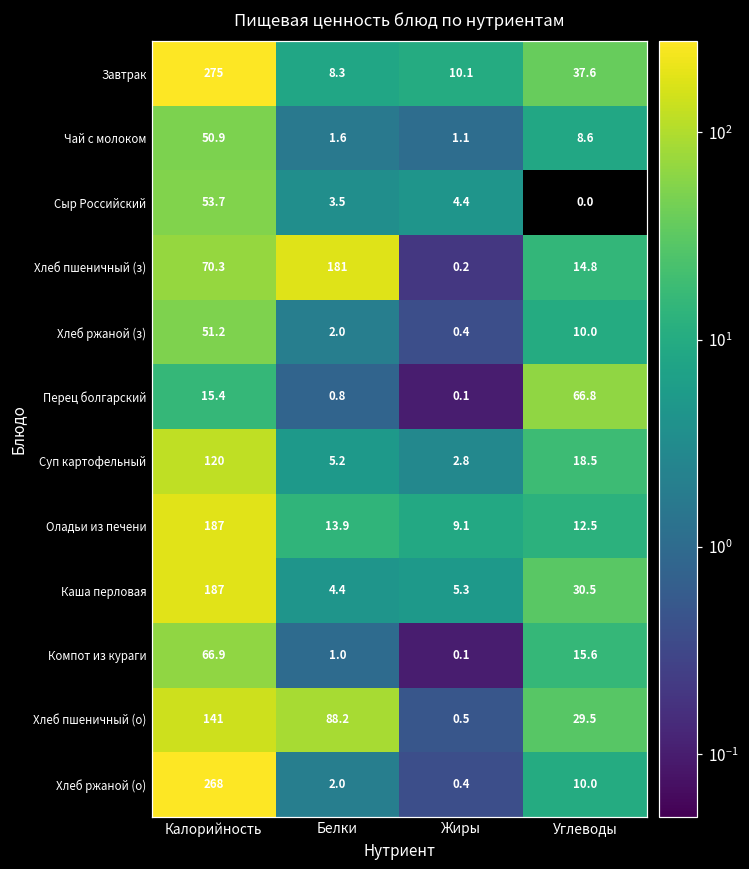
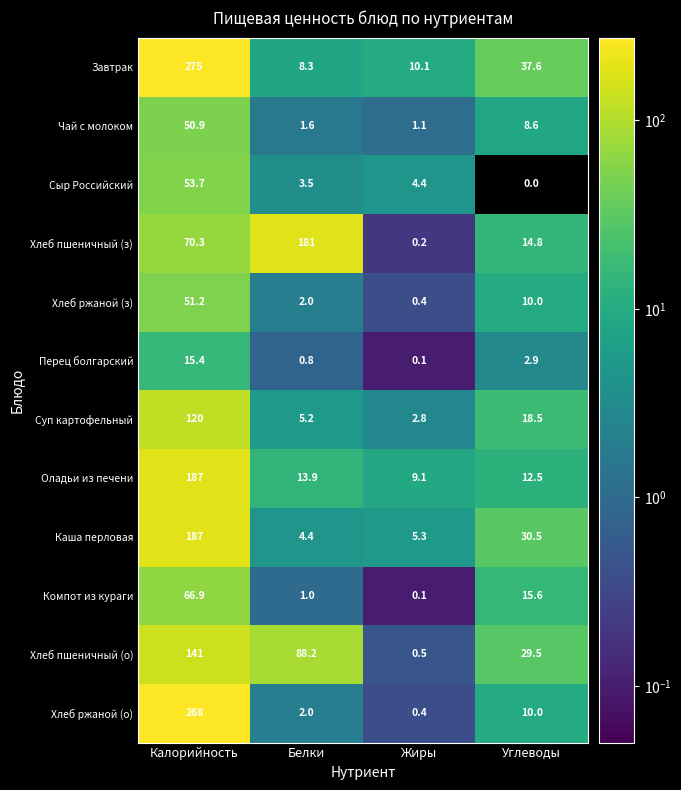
  {
    "Завтрак": {
      "Калорийность": 275,
      "Белки": 8.3,
      "Жиры": 10.1,
      "Углеводы": 37.6
    },
    "Чай с молоком": {
      "Калорийность": 50.9,
      "Белки": 1.6,
      "Жиры": 1.1,
      "Углеводы": 8.6
    },
    "Сыр Российский": {
      "Калорийность": 53.7,
      "Белки": 3.5,
      "Жиры": 4.4,
      "Углеводы": 0.0
    },
    "Хлеб пшеничный (з)": {
      "Калорийность": 70.3,
      "Белки": 181,
      "Жиры": 0.2,
      "Углеводы": 14.8
    },
    "Хлеб ржаной (з)": {
      "Калорийность": 51.2,
      "Белки": 2.0,
      "Жиры": 0.4,
      "Углеводы": 10.0
    },
    "Перец болгарский": {
      "Калорийность": 15.4,
      "Белки": 0.8,
      "Жиры": 0.1,
-     "Углеводы": 66.8
+     "Углеводы": 2.9
    },
    "Суп картофельный": {
      "Калорийность": 120,
      "Белки": 5.2,
      "Жиры": 2.8,
      "Углеводы": 18.5
    },
    "Оладьи из печени": {
      "Калорийность": 187,
      "Белки": 13.9,
      "Жиры": 9.1,
      "Углеводы": 12.5
    },
    "Каша перловая": {
      "Калорийность": 187,
      "Белки": 4.4,
      "Жиры": 5.3,
      "Углеводы": 30.5
    },
    "Компот из кураги": {
      "Калорийность": 66.9,
      "Белки": 1.0,
      "Жиры": 0.1,
      "Углеводы": 15.6
    },
    "Хлеб пшеничный (о)": {
      "Калорийность": 141,
      "Белки": 88.2,
      "Жиры": 0.5,
      "Углеводы": 29.5
    },
    "Хлеб ржаной (о)": {
      "Калорийность": 268,
      "Белки": 2.0,
      "Жиры": 0.4,
      "Углеводы": 10.0
    }
  }
